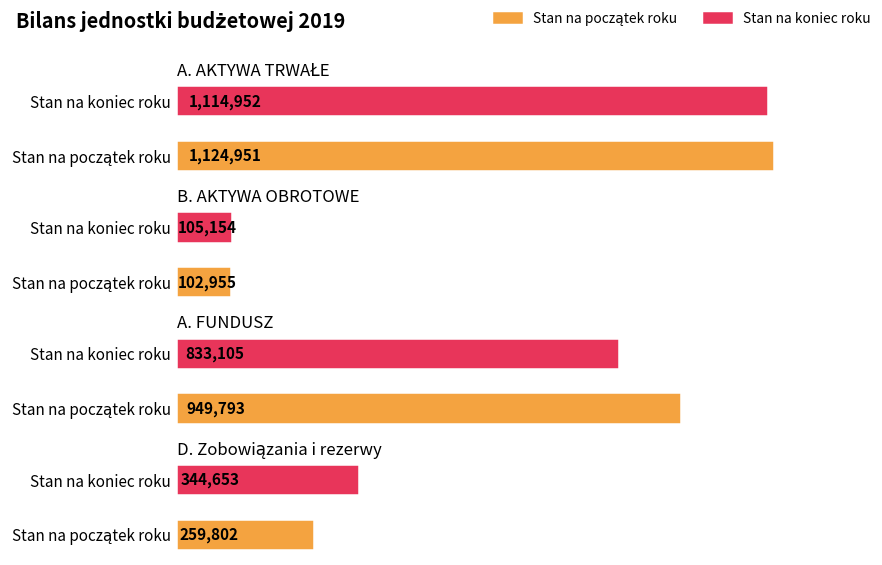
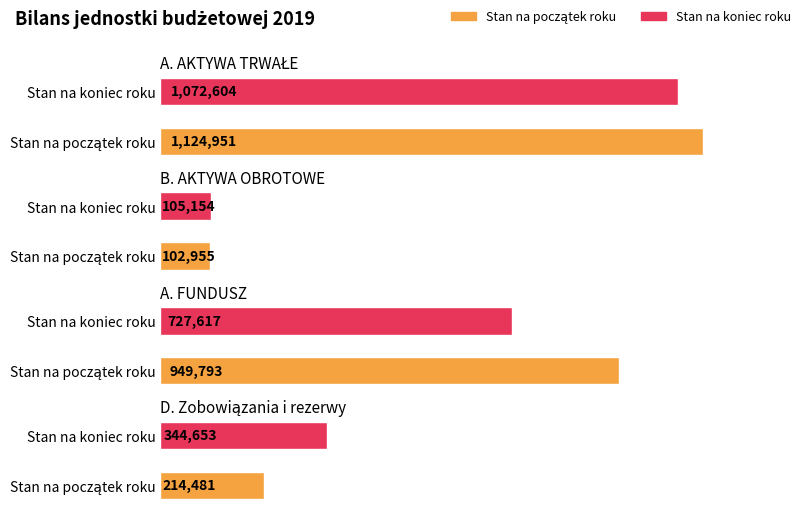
  {
    "A. AKTYWA TRWAŁE": {
-     "Stan na koniec roku": "1,114,952",
+     "Stan na koniec roku": "1,072,604",
      "Stan na początek roku": "1,124,951"
    },
    "B. AKTYWA OBROTOWE": {
      "Stan na koniec roku": "105,154",
      "Stan na początek roku": "102,955"
    },
    "A. FUNDUSZ": {
-     "Stan na koniec roku": "833,105",
+     "Stan na koniec roku": "727,617",
      "Stan na początek roku": "949,793"
    },
    "D. Zobowiązania i rezerwy": {
      "Stan na koniec roku": "344,653",
-     "Stan na początek roku": "259,802"
+     "Stan na początek roku": "214,481"
    }
  }
